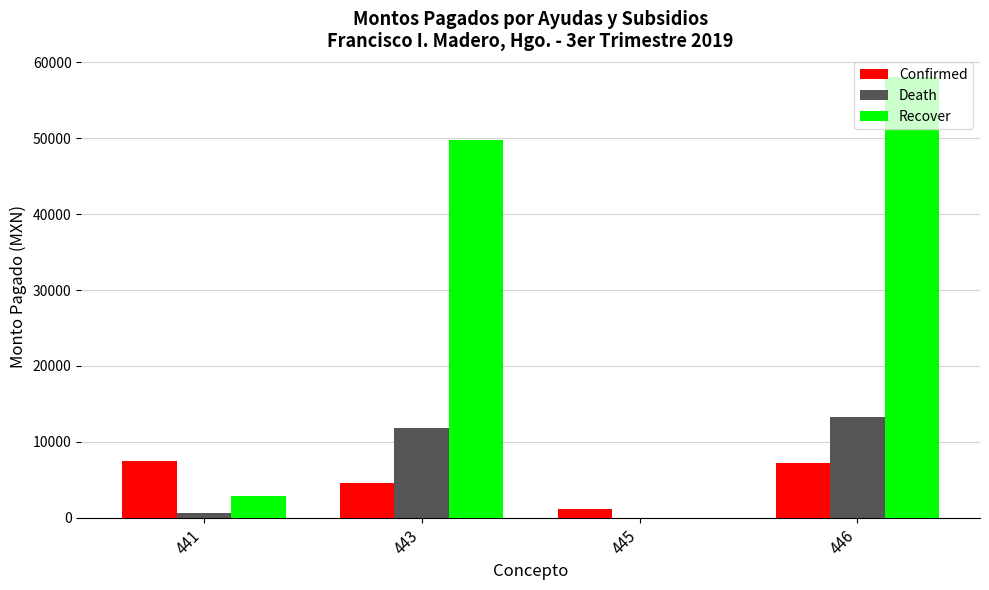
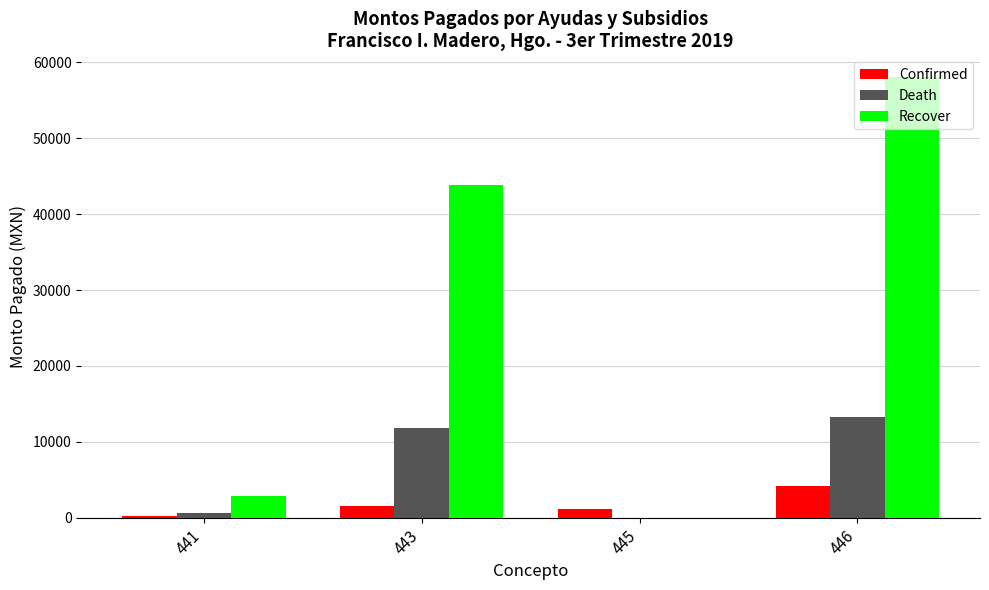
  {
    "Confirmed": {
-     "441": 8000,
-     "443": 5000,
+     "441": 0,
+     "443": 2000,
      "445": 1000,
-     "446": 7000
+     "446": 4000
    },
    "Death": {
      "441": 1000,
      "443": 12000,
      "445": 0,
      "446": 13000
    },
    "Recover": {
      "441": 3000,
-     "443": 50000,
+     "443": 44000,
      "445": 0
    }
  }
